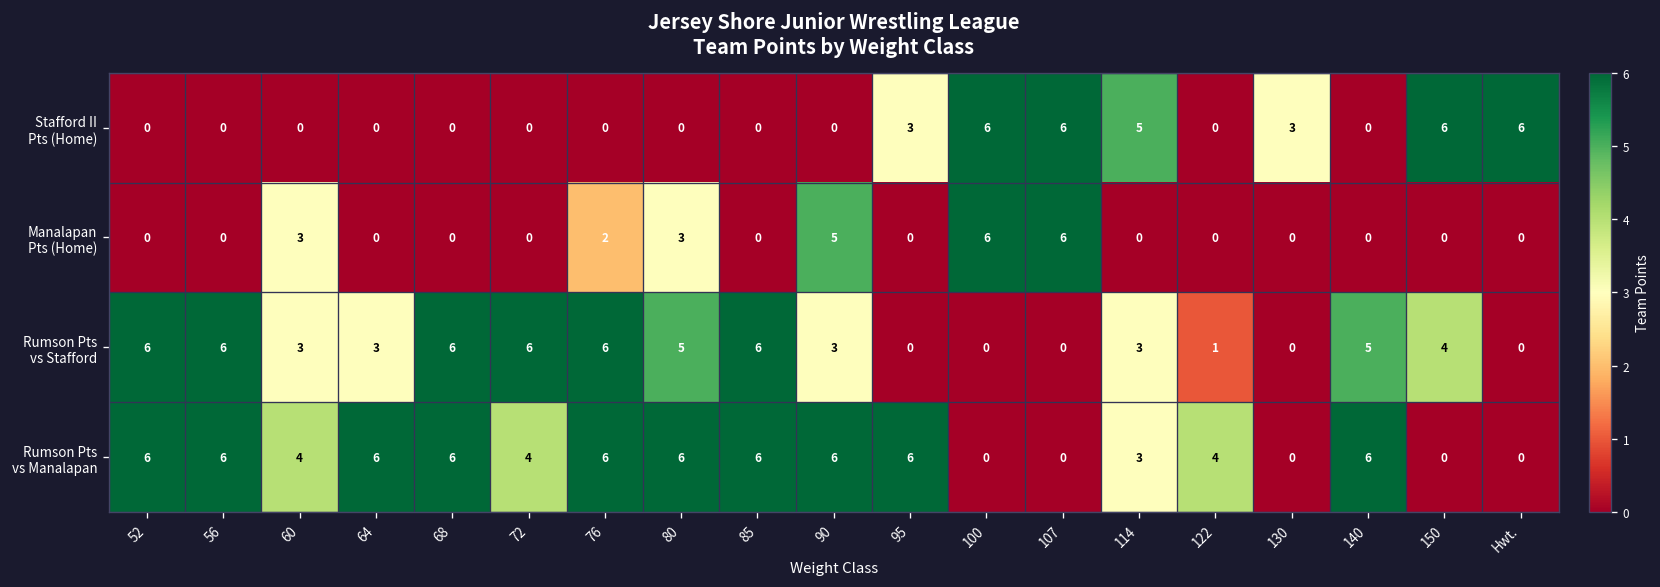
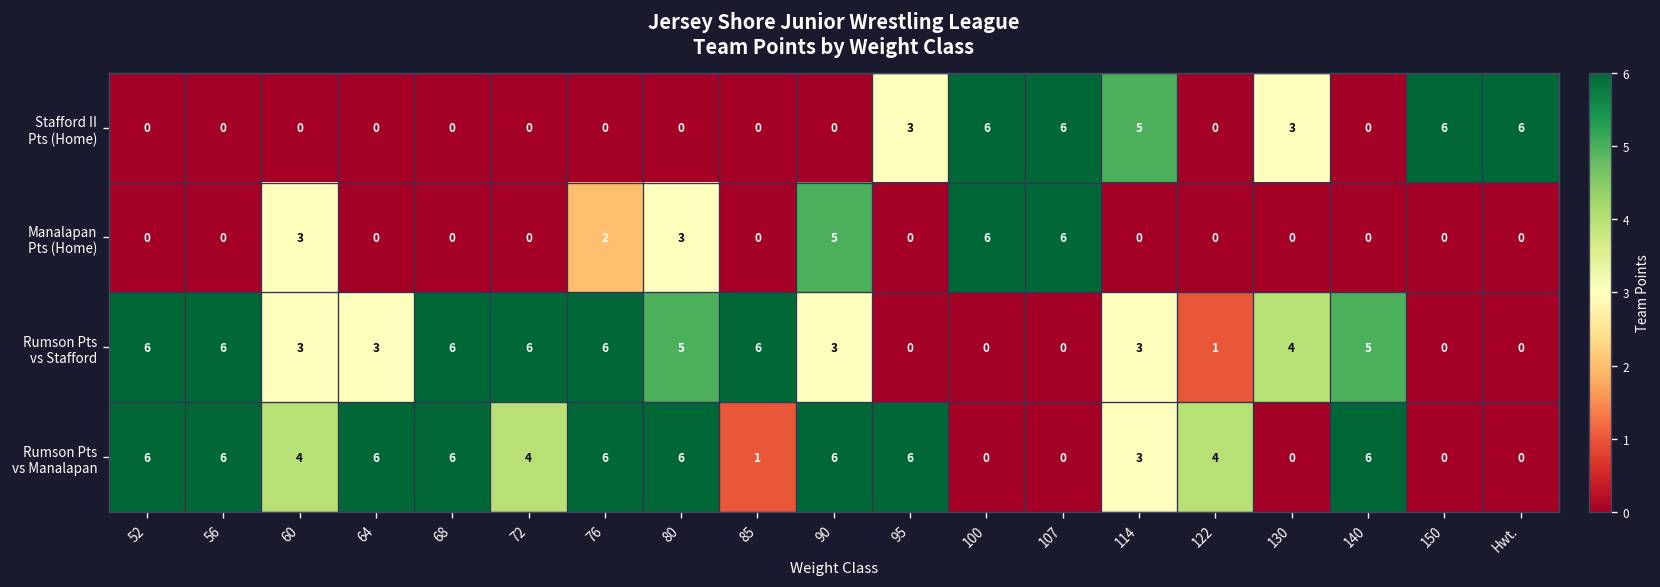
  {
    "Stafford II Pts (Home)": {
      "52": 0,
      "56": 0,
      "60": 0,
      "64": 0,
      "68": 0,
      "72": 0,
      "76": 0,
      "80": 0,
      "85": 0,
      "90": 0,
      "95": 3,
      "100": 6,
      "107": 6,
      "114": 5,
      "122": 0,
      "130": 3,
      "140": 0,
      "150": 6,
      "Hwt.": 6
    },
    "Manalapan Pts (Home)": {
      "52": 0,
      "56": 0,
      "60": 3,
      "64": 0,
      "68": 0,
      "72": 0,
      "76": 2,
      "80": 3,
      "85": 0,
      "90": 5,
      "95": 0,
      "100": 6,
      "107": 6,
      "114": 0,
      "122": 0,
      "130": 0,
      "140": 0,
      "150": 0,
      "Hwt.": 0
    },
    "Rumson Pts vs Stafford": {
      "52": 6,
      "56": 6,
      "60": 3,
      "64": 3,
      "68": 6,
      "72": 6,
      "76": 6,
      "80": 5,
      "85": 6,
      "90": 3,
      "95": 0,
      "100": 0,
      "107": 0,
      "114": 3,
      "122": 1,
-     "130": 0,
+     "130": 4,
      "140": 5,
-     "150": 4,
+     "150": 0,
      "Hwt.": 0
    },
    "Rumson Pts vs Manalapan": {
      "52": 6,
      "56": 6,
      "60": 4,
      "64": 6,
      "68": 6,
      "72": 4,
      "76": 6,
      "80": 6,
-     "85": 6,
+     "85": 1,
      "90": 6,
      "95": 6,
      "100": 0,
      "107": 0,
      "114": 3,
      "122": 4,
      "130": 0,
      "140": 6,
      "150": 0,
      "Hwt.": 0
    }
  }
